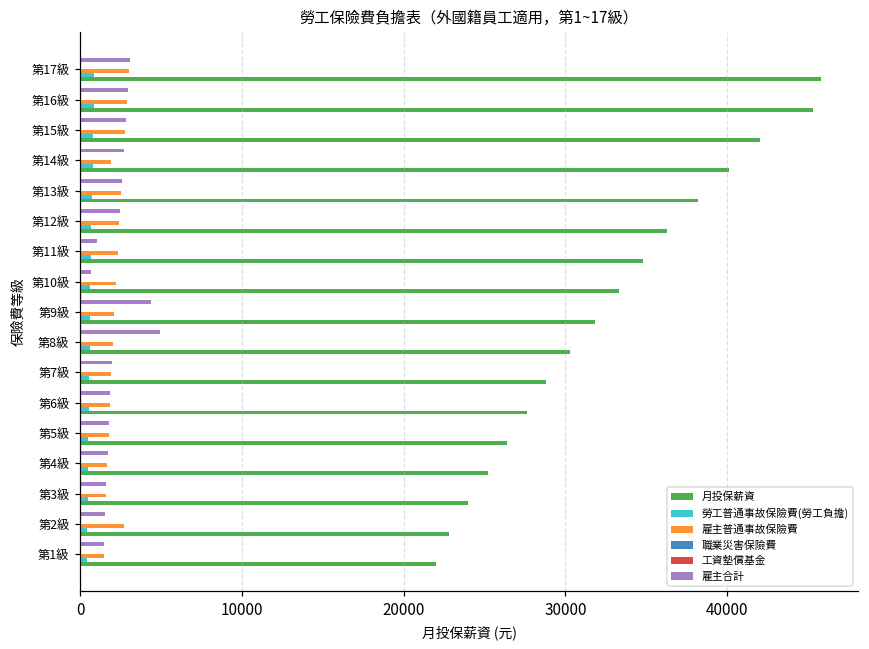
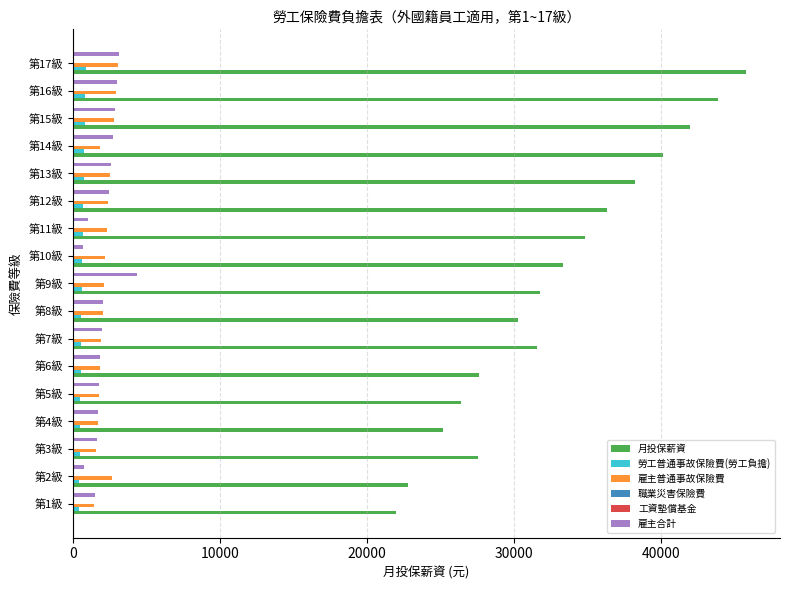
  {
    "月投保薪資": {
      "第17級": 45800,
-     "第16級": 45300,
+     "第16級": 43900,
      "第15級": 42000,
      "第14級": 40100,
      "第13級": 38200,
      "第12級": 36300,
      "第11級": 34800,
      "第10級": 33300,
      "第9級": 31800,
      "第8級": 30300,
-     "第7級": 28800,
+     "第7級": 31500,
      "第6級": 27600,
      "第5級": 26400,
      "第4級": 25200,
-     "第3級": 24000,
+     "第3級": 27500,
      "第2級": 22800,
      "第1級": 22000
    },
    "勞工普通事故保險費(勞工負擔)": {
      "第17級": 900,
      "第16級": 800,
      "第15級": 800,
      "第14級": 800,
      "第13級": 700,
      "第12級": 700,
      "第11級": 700,
      "第10級": 600,
      "第9級": 600,
      "第8級": 600,
      "第7級": 500,
      "第6級": 500,
      "第5級": 500,
      "第4級": 500,
      "第3級": 500,
      "第2級": 400,
      "第1級": 400
    },
    "雇主普通事故保險費": {
      "第17級": 3000,
      "第16級": 2900,
      "第15級": 2800,
      "第14級": 1900,
      "第13級": 2500,
      "第12級": 2400,
      "第11級": 2300,
      "第10級": 2200,
      "第9級": 2100,
      "第8級": 2000,
      "第7級": 1900,
      "第6級": 1800,
      "第5級": 1800,
      "第4級": 1700,
      "第3級": 1600,
      "第2級": 2700,
      "第1級": 1500
    },
    "雇主合計": {
      "第17級": 3100,
      "第16級": 3000,
      "第15級": 2800,
      "第14級": 2700,
      "第13級": 2600,
      "第12級": 2500,
      "第11級": 1000,
      "第10級": 700,
      "第9級": 4400,
-     "第8級": 4900,
+     "第8級": 2100,
      "第7級": 2000,
      "第6級": 1900,
      "第5級": 1800,
      "第4級": 1700,
      "第3級": 1600,
-     "第2級": 1500,
+     "第2級": 700,
      "第1級": 1500
    }
  }
